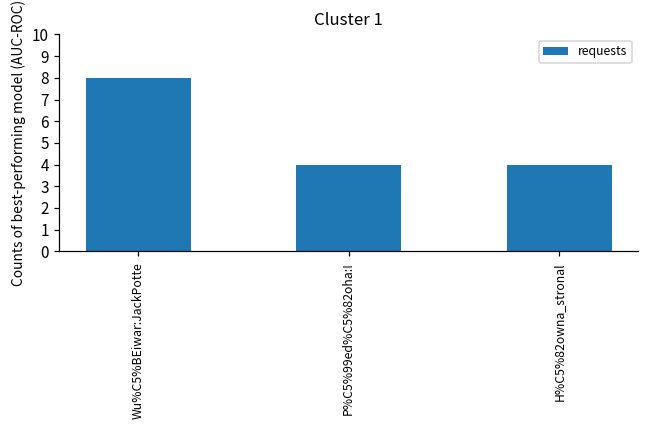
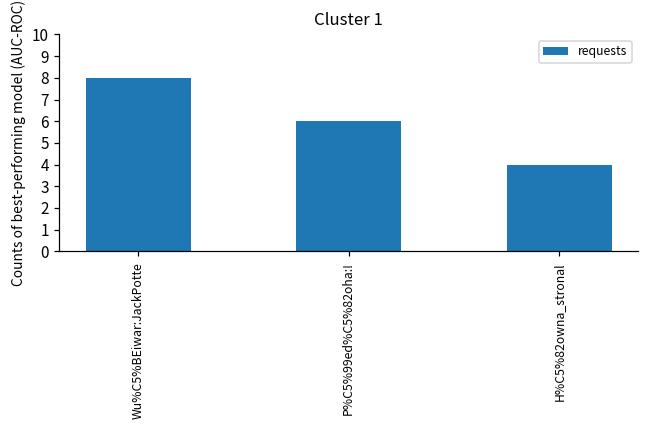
  {
    "Wu%C5%BEiwar:JackPotte": 8,
-   "P%C5%99ed%C5%82oha:!": 4,
+   "P%C5%99ed%C5%82oha:!": 6,
    "H%C5%82owna_stronal": 4
  }
